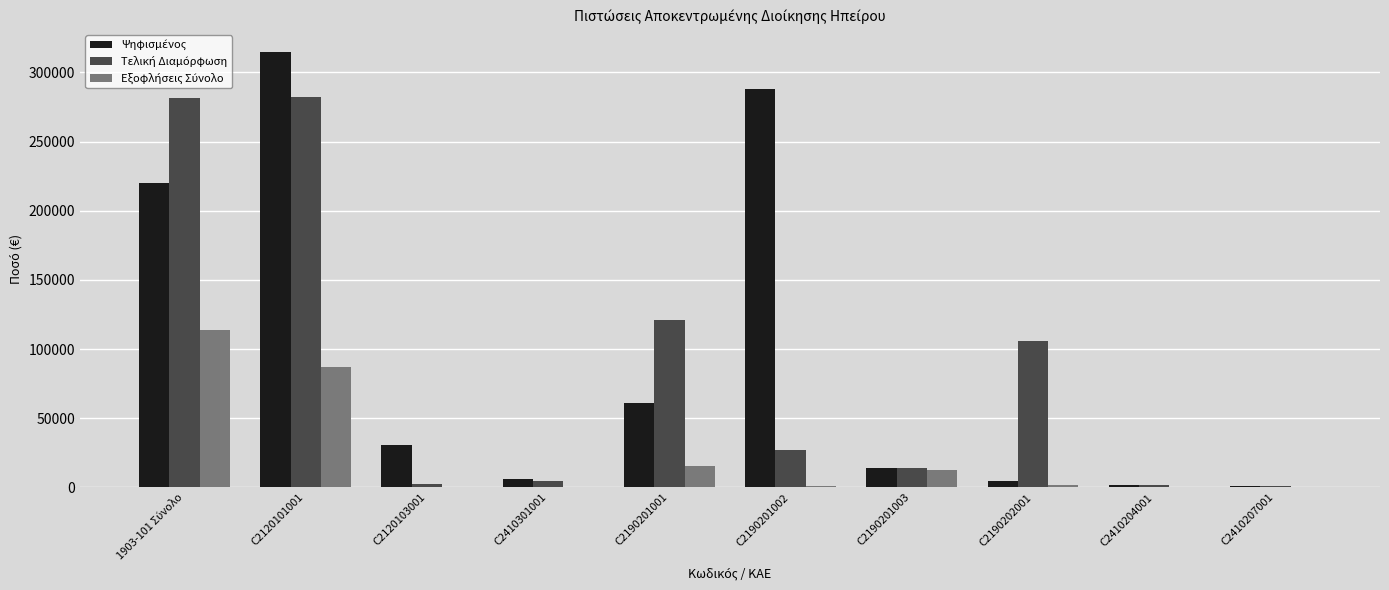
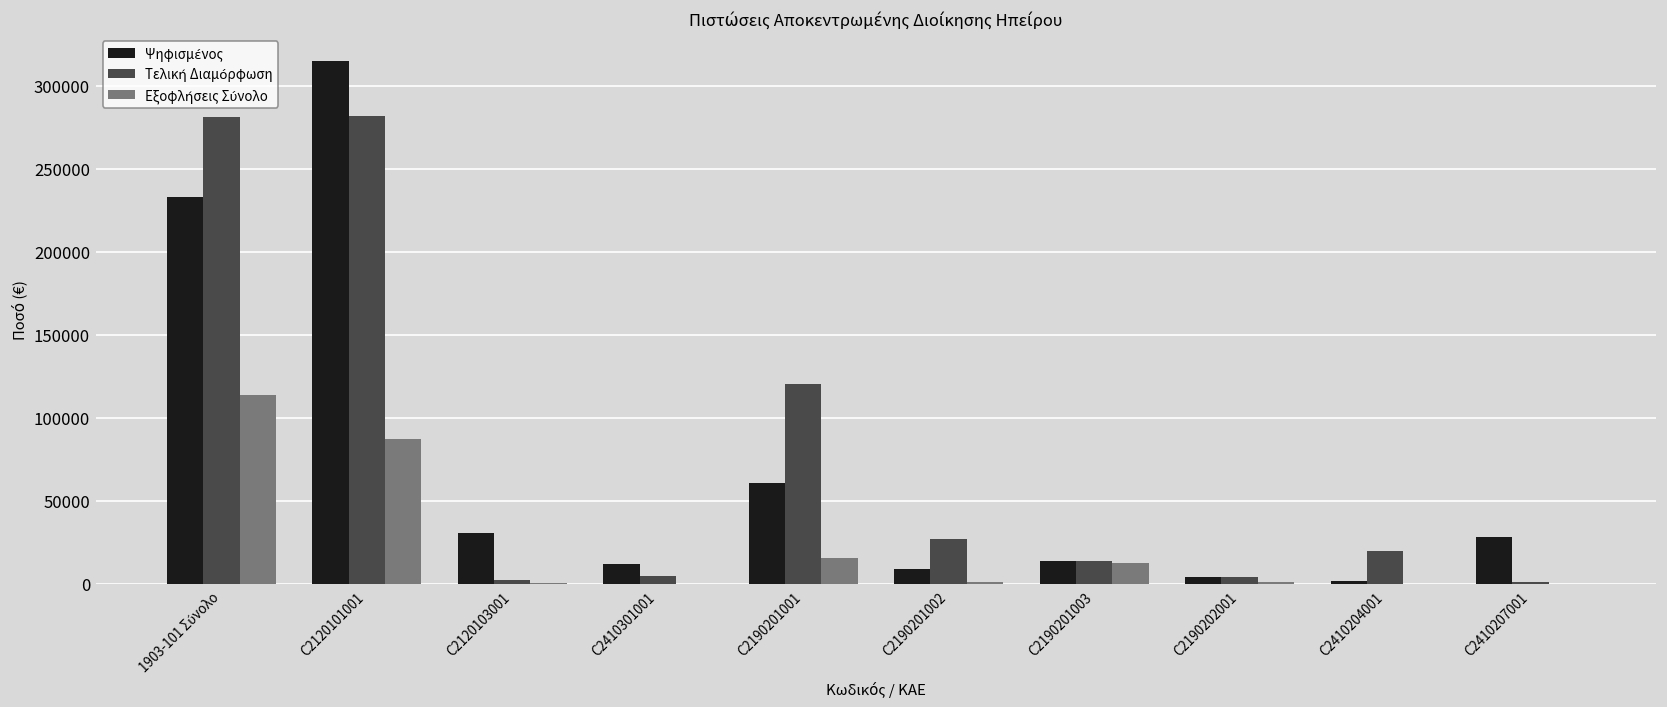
  {
    "Ψηφισμένος": {
-     "1903-101 Σύνολο": 220000,
+     "1903-101 Σύνολο": 233000,
      "C2120101001": 315000,
      "C2120103001": 30000,
-     "C2410301001": 6000,
+     "C2410301001": 12000,
      "C2190201001": 61000,
-     "C2190201002": 288000,
+     "C2190201002": 9000,
      "C2190201003": 14000,
      "C2190202001": 4000,
-     "C2410207001": 1000
+     "C2410207001": 28000
    },
    "Τελική Διαμόρφωση": {
      "1903-101 Σύνολο": 281000,
      "C2120101001": 282000,
      "C2120103001": 3000,
      "C2410301001": 5000,
      "C2190201001": 121000,
      "C2190201002": 27000,
      "C2190201003": 14000,
-     "C2190202001": 106000,
-     "C2410204001": 2000
+     "C2190202001": 4000,
+     "C2410204001": 20000
    },
    "Εξοφλήσεις Σύνολο": {
      "1903-101 Σύνολο": 114000,
      "C2120101001": 87000,
      "C2410301001": 0,
      "C2190201001": 16000,
      "C2190201003": 13000,
      "C2410204001": 0,
      "C2410207001": 0
    }
  }
